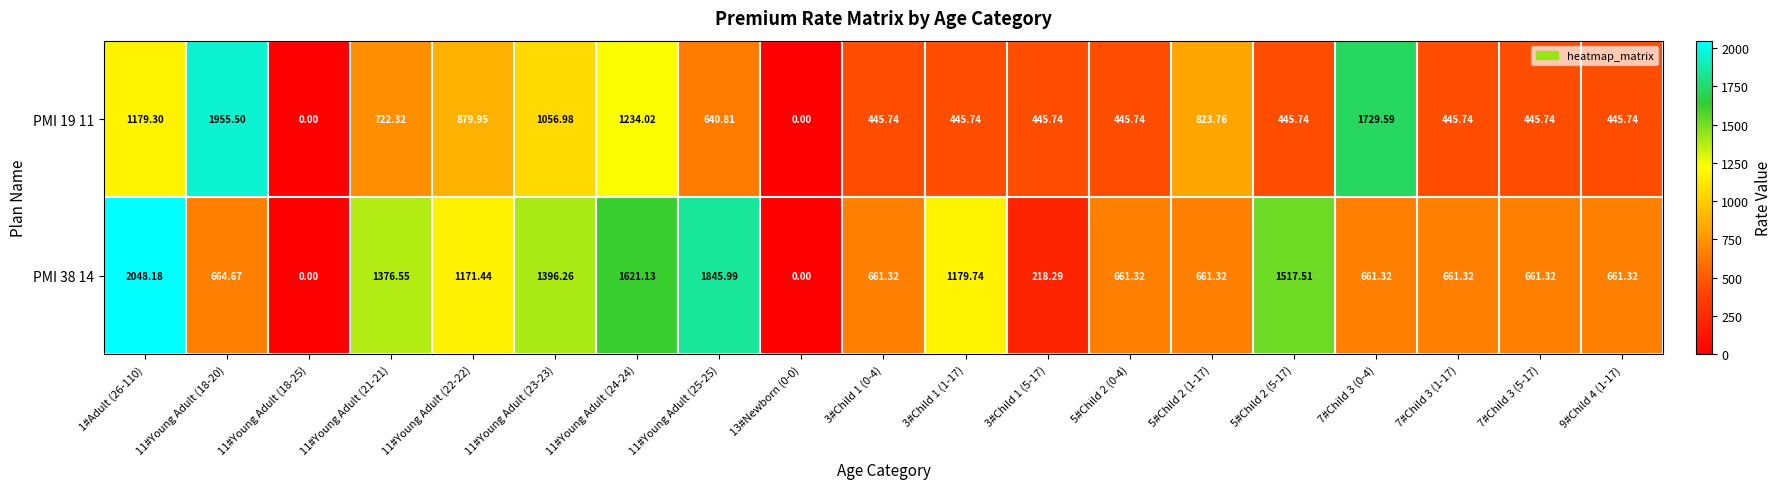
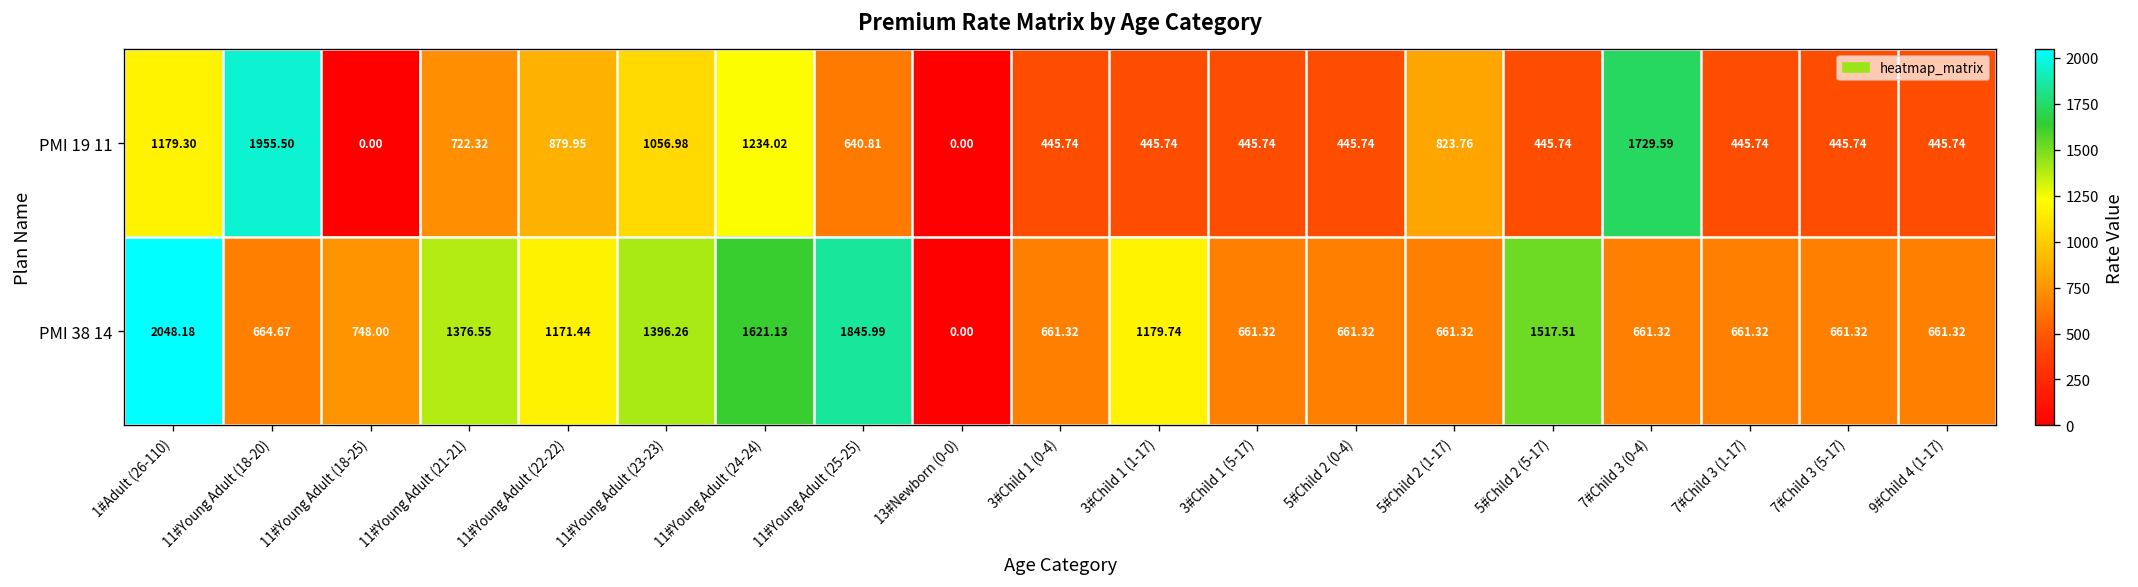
  {
    "PMI 19 11": {
      "1#Adult (26-110)": 1179.30,
      "11#Young Adult (18-20)": 1955.50,
      "11#Young Adult (18-25)": 0.00,
      "11#Young Adult (21-21)": 722.32,
      "11#Young Adult (22-22)": 879.95,
      "11#Young Adult (23-23)": 1056.98,
      "11#Young Adult (24-24)": 1234.02,
      "11#Young Adult (25-25)": 640.81,
      "13#Newborn (0-0)": 0.00,
      "3#Child 1 (0-4)": 445.74,
      "3#Child 1 (1-17)": 445.74,
      "3#Child 1 (5-17)": 445.74,
      "5#Child 2 (0-4)": 445.74,
      "5#Child 2 (1-17)": 823.76,
      "5#Child 2 (5-17)": 445.74,
      "7#Child 3 (0-4)": 1729.59,
      "7#Child 3 (1-17)": 445.74,
      "7#Child 3 (5-17)": 445.74,
      "9#Child 4 (1-17)": 445.74
    },
    "PMI 38 14": {
      "1#Adult (26-110)": 2048.18,
      "11#Young Adult (18-20)": 664.67,
-     "11#Young Adult (18-25)": 0.00,
+     "11#Young Adult (18-25)": 748.00,
      "11#Young Adult (21-21)": 1376.55,
      "11#Young Adult (22-22)": 1171.44,
      "11#Young Adult (23-23)": 1396.26,
      "11#Young Adult (24-24)": 1621.13,
      "11#Young Adult (25-25)": 1845.99,
      "13#Newborn (0-0)": 0.00,
      "3#Child 1 (0-4)": 661.32,
      "3#Child 1 (1-17)": 1179.74,
-     "3#Child 1 (5-17)": 218.29,
+     "3#Child 1 (5-17)": 661.32,
      "5#Child 2 (0-4)": 661.32,
      "5#Child 2 (1-17)": 661.32,
      "5#Child 2 (5-17)": 1517.51,
      "7#Child 3 (0-4)": 661.32,
      "7#Child 3 (1-17)": 661.32,
      "7#Child 3 (5-17)": 661.32,
      "9#Child 4 (1-17)": 661.32
    }
  }
